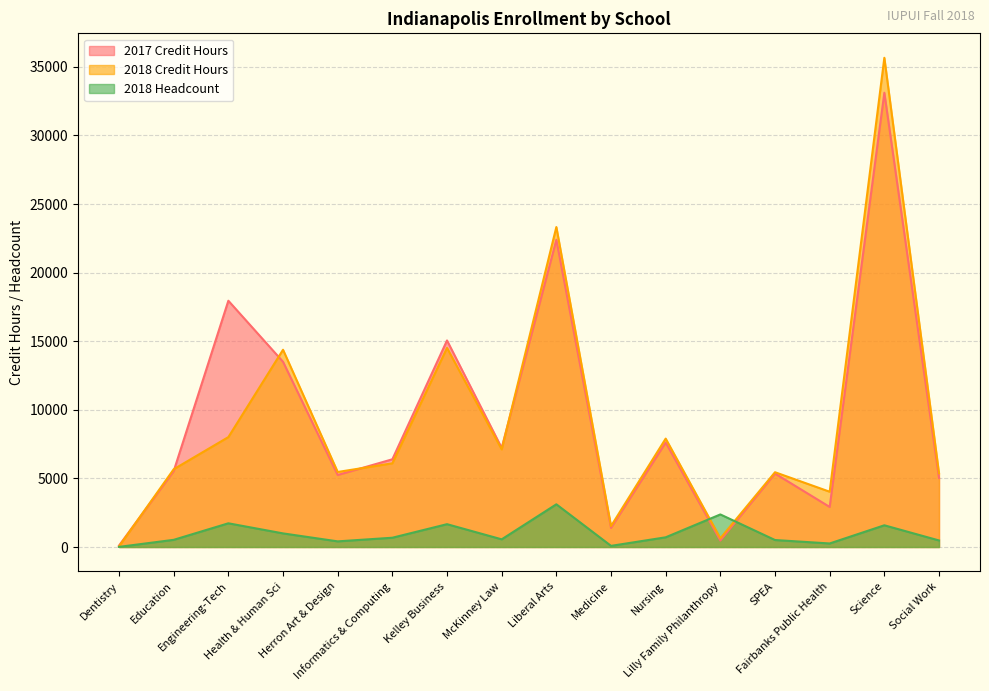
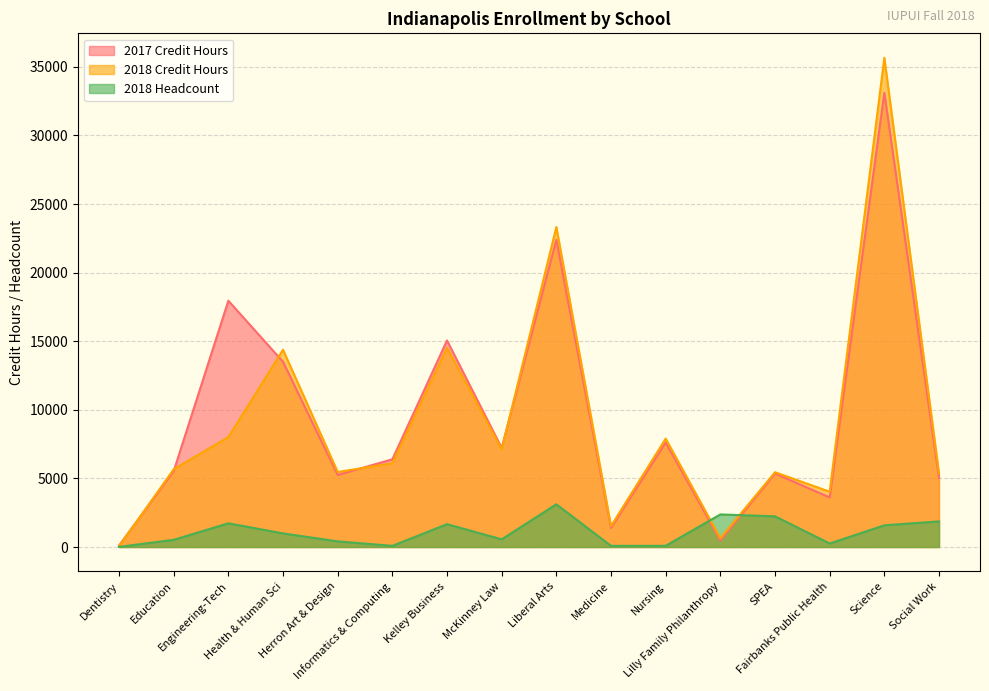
  {
    "2017 Credit Hours": {
      "Engineering-Tech": 18000,
      "Health & Human Sci": 13500,
      "Herron Art & Design": 5200,
      "Informatics & Computing": 6400,
      "Kelley Business": 15100,
      "Liberal Arts": 22400,
      "Nursing": 7600,
-     "Fairbanks Public Health": 2900,
+     "Fairbanks Public Health": 3600,
      "Science": 33100,
      "Social Work": 5000
    },
    "2018 Credit Hours": {
      "Engineering-Tech": 8000,
      "Health & Human Sci": 14400,
      "Herron Art & Design": 5500,
      "Informatics & Computing": 6100,
      "Kelley Business": 14500,
      "Liberal Arts": 23300,
      "Nursing": 7900,
      "Fairbanks Public Health": 4000,
      "Science": 35700,
      "Social Work": 5400
    },
    "2018 Headcount": {
      "Education": 500,
      "Engineering-Tech": 1700,
      "Health & Human Sci": 1000,
      "Herron Art & Design": 400,
-     "Informatics & Computing": 700,
+     "Informatics & Computing": 100,
      "Kelley Business": 1700,
      "McKinney Law": 600,
      "Liberal Arts": 3100,
      "Medicine": 100,
-     "Nursing": 700,
+     "Nursing": 100,
      "Lilly Family Philanthropy": 2400,
-     "SPEA": 500,
+     "SPEA": 2200,
      "Fairbanks Public Health": 300,
      "Science": 1600,
-     "Social Work": 500
+     "Social Work": 1900
    }
  }
